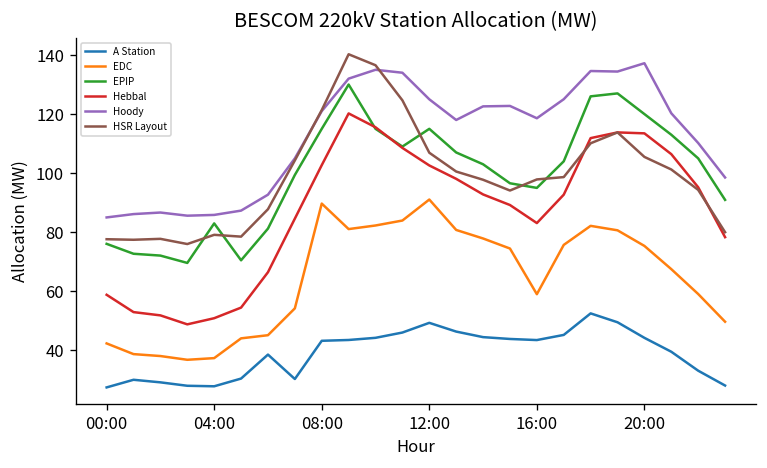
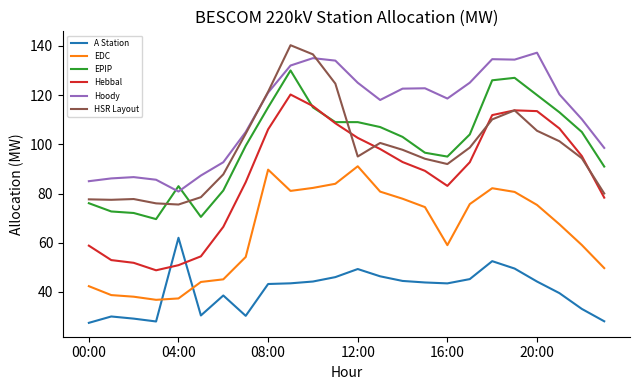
  {
    "A Station": {
      "00:00": 27,
-     "04:00": 28,
+     "04:00": 62,
      "08:00": 43,
      "12:00": 49,
      "16:00": 43,
      "20:00": 44
    },
    "EDC": {
      "00:00": 42,
      "04:00": 37,
      "08:00": 90,
      "12:00": 91,
      "16:00": 59,
      "20:00": 75
    },
    "EPIP": {
      "00:00": 76,
      "04:00": 83,
      "08:00": 115,
-     "12:00": 115,
+     "12:00": 109,
      "16:00": 95,
      "20:00": 120
    },
    "Hebbal": {
      "00:00": 59,
      "04:00": 51,
-     "08:00": 103,
+     "08:00": 106,
      "12:00": 103,
      "16:00": 83,
      "20:00": 113
    },
    "Hoody": {
      "00:00": 85,
-     "04:00": 86,
+     "04:00": 81,
      "12:00": 125,
      "16:00": 119,
      "20:00": 137
    },
    "HSR Layout": {
      "00:00": 78,
-     "04:00": 79,
-     "12:00": 107,
-     "16:00": 98,
+     "04:00": 76,
+     "12:00": 95,
+     "16:00": 92,
      "20:00": 105
    }
  }
